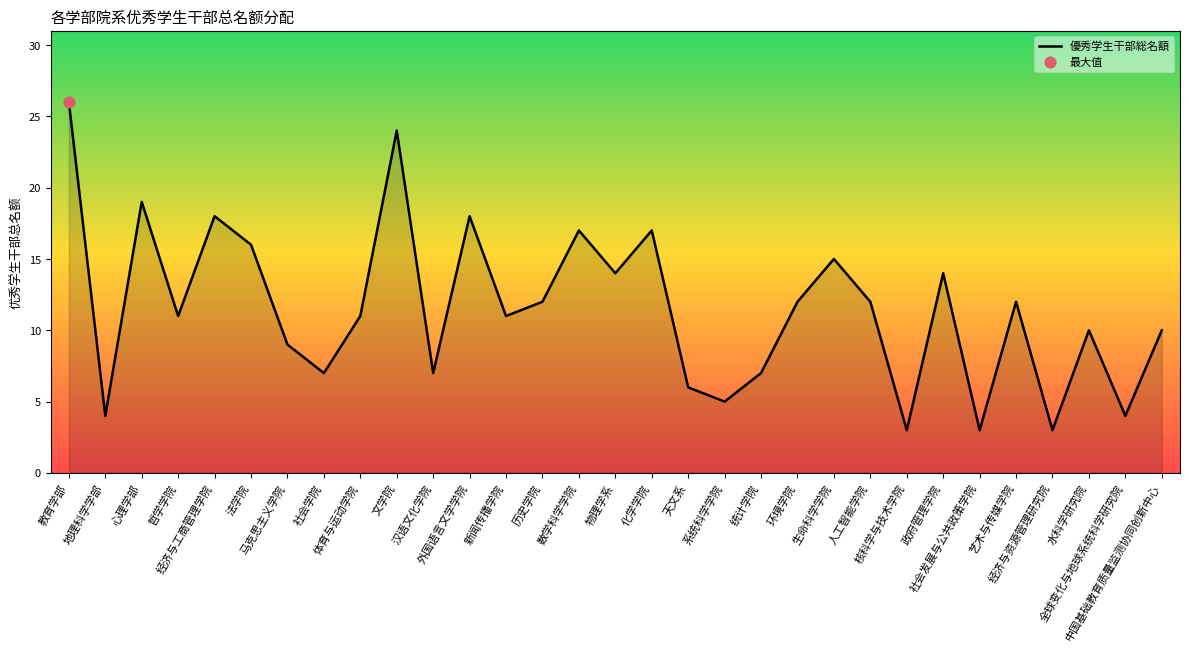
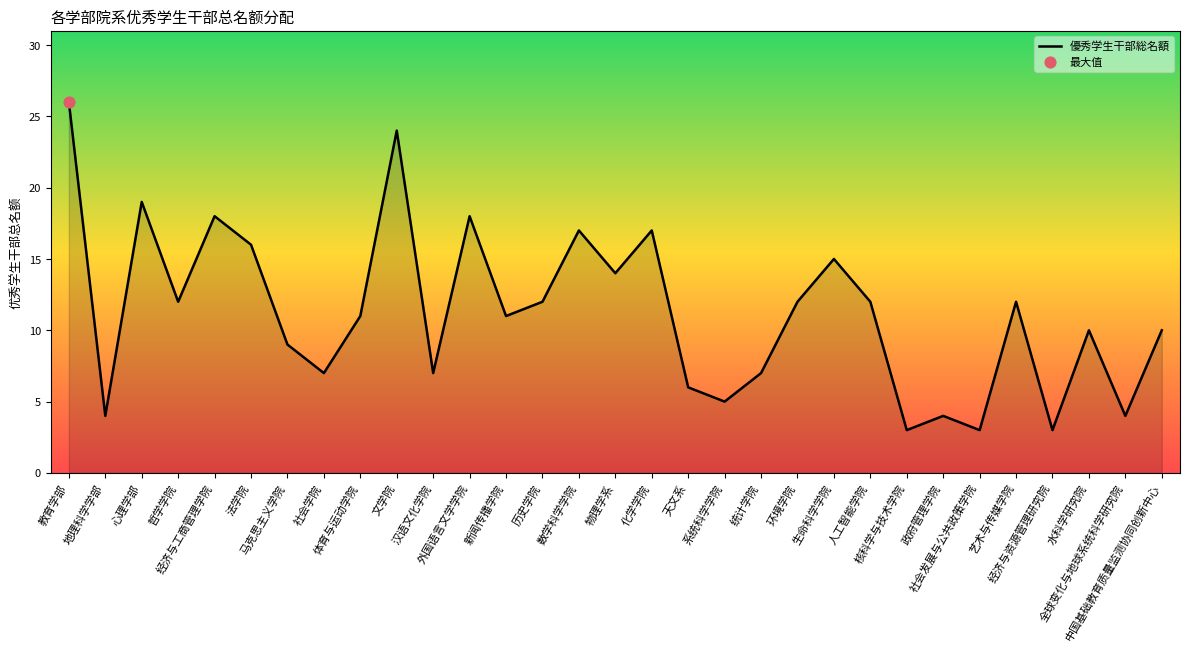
  {
    "優秀学生干部総名額": {
      "地理科学学部": 4,
      "心理学部": 19,
-     "哲学学院": 11,
+     "哲学学院": 12,
      "经济与工商管理学院": 18,
      "法学院": 16,
      "马克思主义学院": 9,
      "社会学院": 7,
      "体育与运动学院": 11,
      "文学院": 24,
      "汉语文化学院": 7,
      "外国语言文学学院": 18,
      "新闻传播学院": 11,
      "历史学院": 12,
      "数学科学学院": 17,
      "物理学系": 14,
      "化学学院": 17,
      "天文系": 6,
      "系统科学学院": 5,
      "统计学院": 7,
      "环境学院": 12,
      "生命科学学院": 15,
      "人工智能学院": 12,
      "核科学与技术学院": 3,
-     "政府管理学院": 14,
+     "政府管理学院": 4,
      "社会发展与公共政策学院": 3,
      "艺术与传媒学院": 12,
      "经济与资源管理研究院": 3,
      "水科学研究院": 10,
      "全球变化与地球系统科学研究院": 4,
      "中国基础教育质量监测协同创新中心": 10
    }
  }
